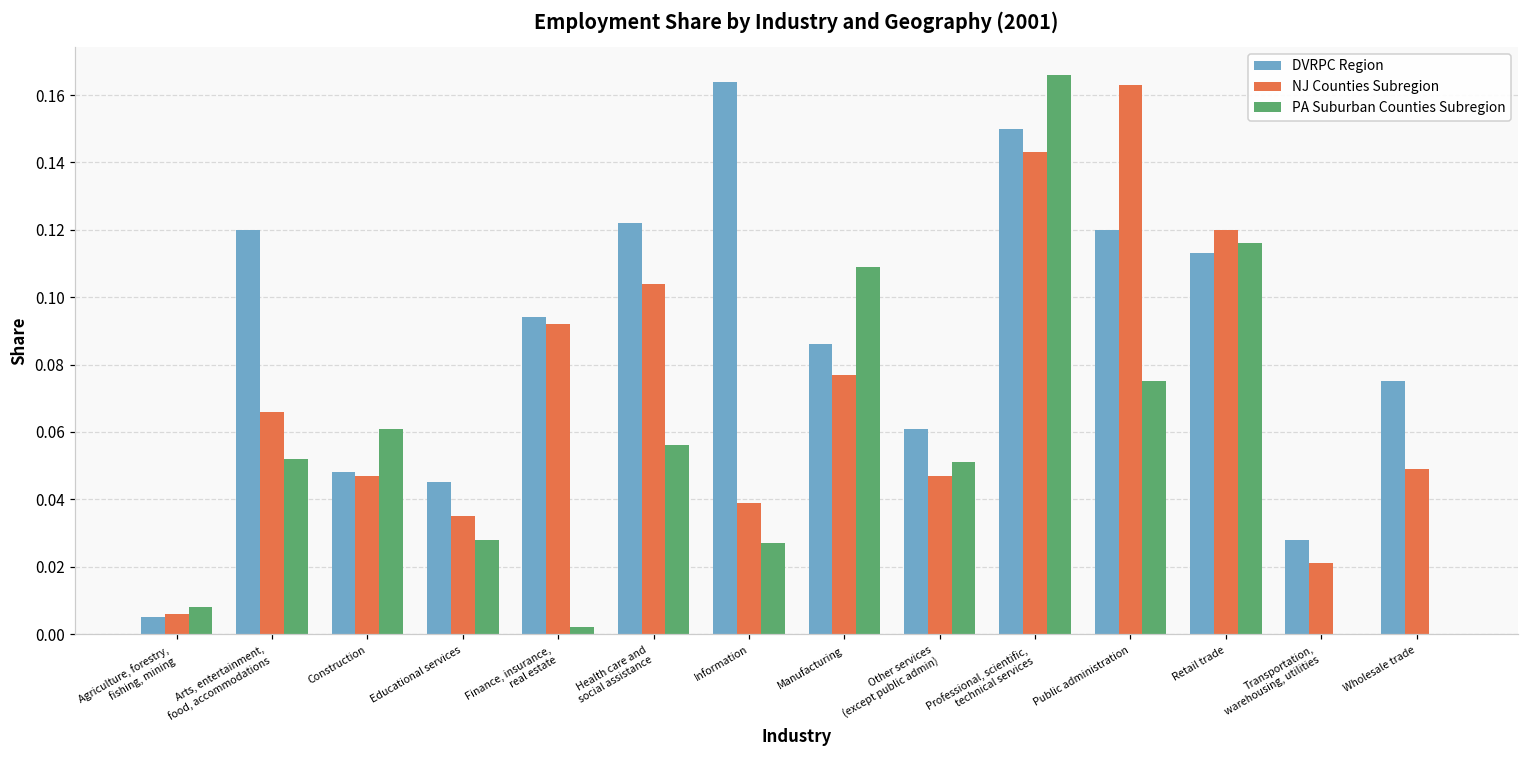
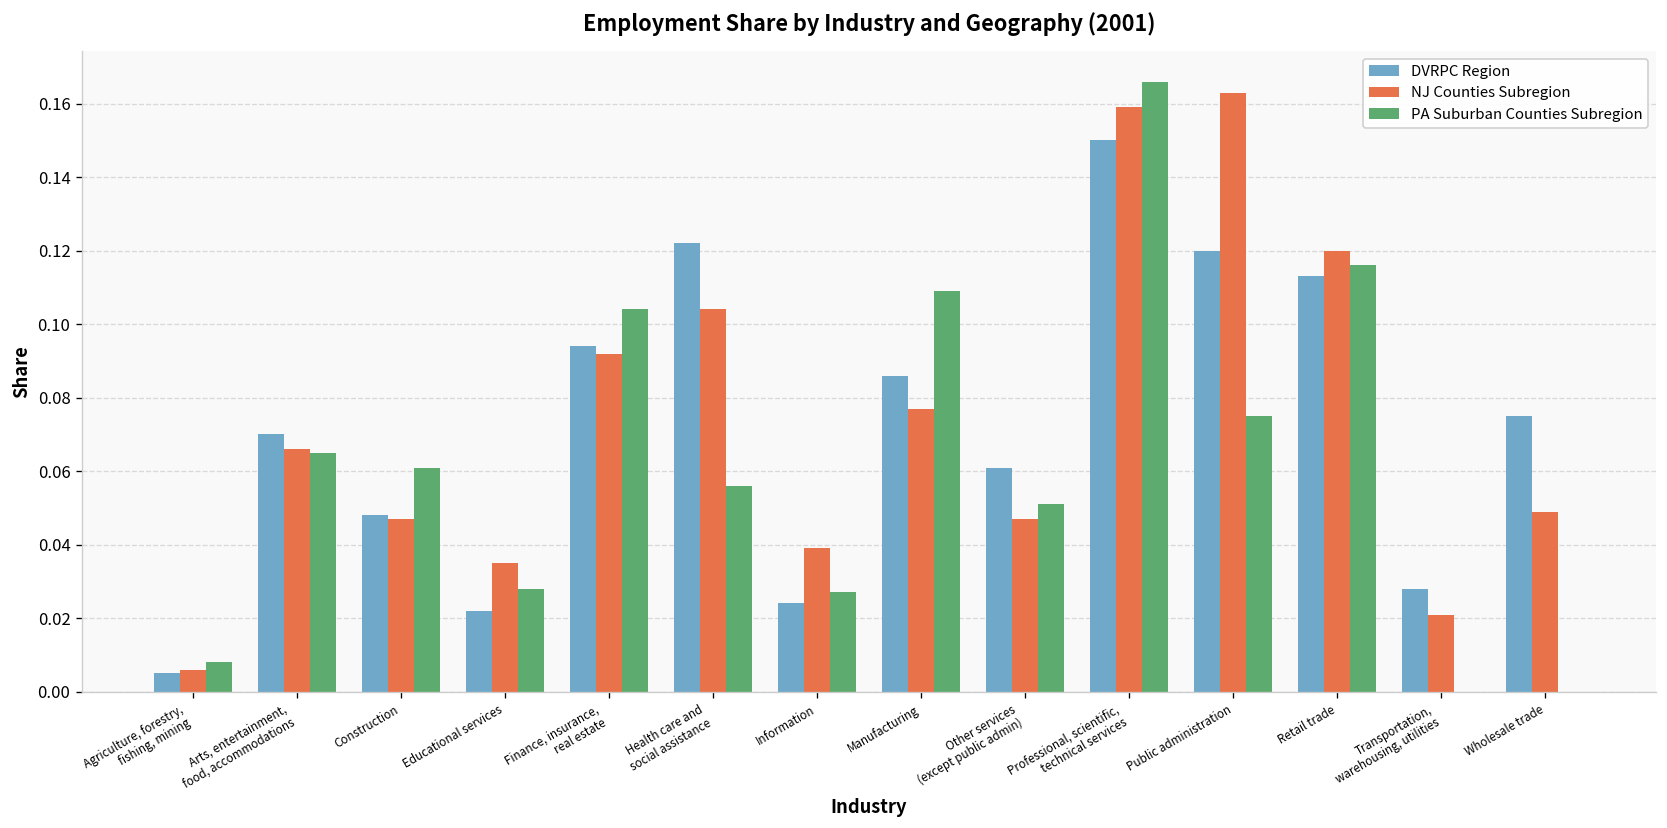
  {
    "DVRPC Region": {
      "Agriculture, forestry, fishing, mining": 0.005,
-     "Arts, entertainment, food, accommodations": 0.12,
+     "Arts, entertainment, food, accommodations": 0.07,
      "Construction": 0.048,
-     "Educational services": 0.045,
+     "Educational services": 0.022,
      "Finance, insurance, real estate": 0.094,
      "Health care and social assistance": 0.122,
-     "Information": 0.164,
+     "Information": 0.024,
      "Manufacturing": 0.086,
      "Other services (except public admin)": 0.061,
      "Professional, scientific, technical services": 0.150,
      "Public administration": 0.120,
      "Retail trade": 0.113,
      "Transportation, warehousing, utilities": 0.028,
      "Wholesale trade": 0.075
    },
    "NJ Counties Subregion": {
      "Agriculture, forestry, fishing, mining": 0.006,
      "Arts, entertainment, food, accommodations": 0.066,
      "Construction": 0.047,
      "Educational services": 0.035,
      "Finance, insurance, real estate": 0.092,
      "Health care and social assistance": 0.104,
      "Information": 0.039,
      "Manufacturing": 0.077,
      "Other services (except public admin)": 0.047,
-     "Professional, scientific, technical services": 0.143,
+     "Professional, scientific, technical services": 0.159,
      "Public administration": 0.163,
      "Retail trade": 0.120,
      "Transportation, warehousing, utilities": 0.021,
      "Wholesale trade": 0.049
    },
    "PA Suburban Counties Subregion": {
      "Agriculture, forestry, fishing, mining": 0.008,
-     "Arts, entertainment, food, accommodations": 0.052,
+     "Arts, entertainment, food, accommodations": 0.065,
      "Construction": 0.061,
      "Educational services": 0.028,
-     "Finance, insurance, real estate": 0.002,
+     "Finance, insurance, real estate": 0.104,
      "Health care and social assistance": 0.056,
      "Information": 0.027,
      "Manufacturing": 0.109,
      "Other services (except public admin)": 0.051,
      "Professional, scientific, technical services": 0.166,
      "Public administration": 0.075,
      "Retail trade": 0.116,
      "Transportation, warehousing, utilities": 0.000,
      "Wholesale trade": 0.000
    }
  }
